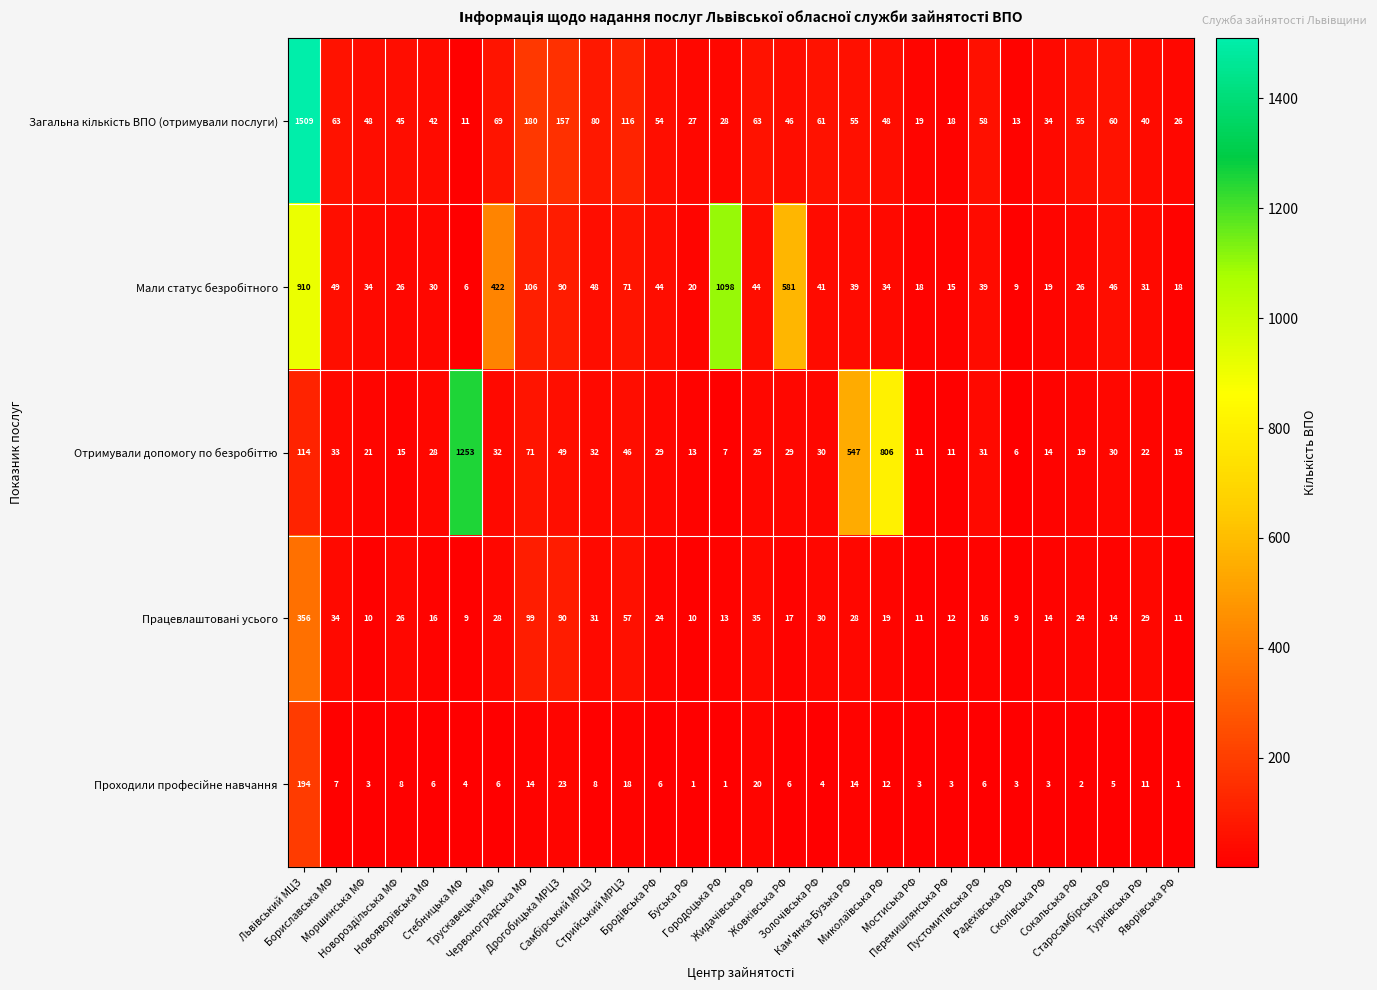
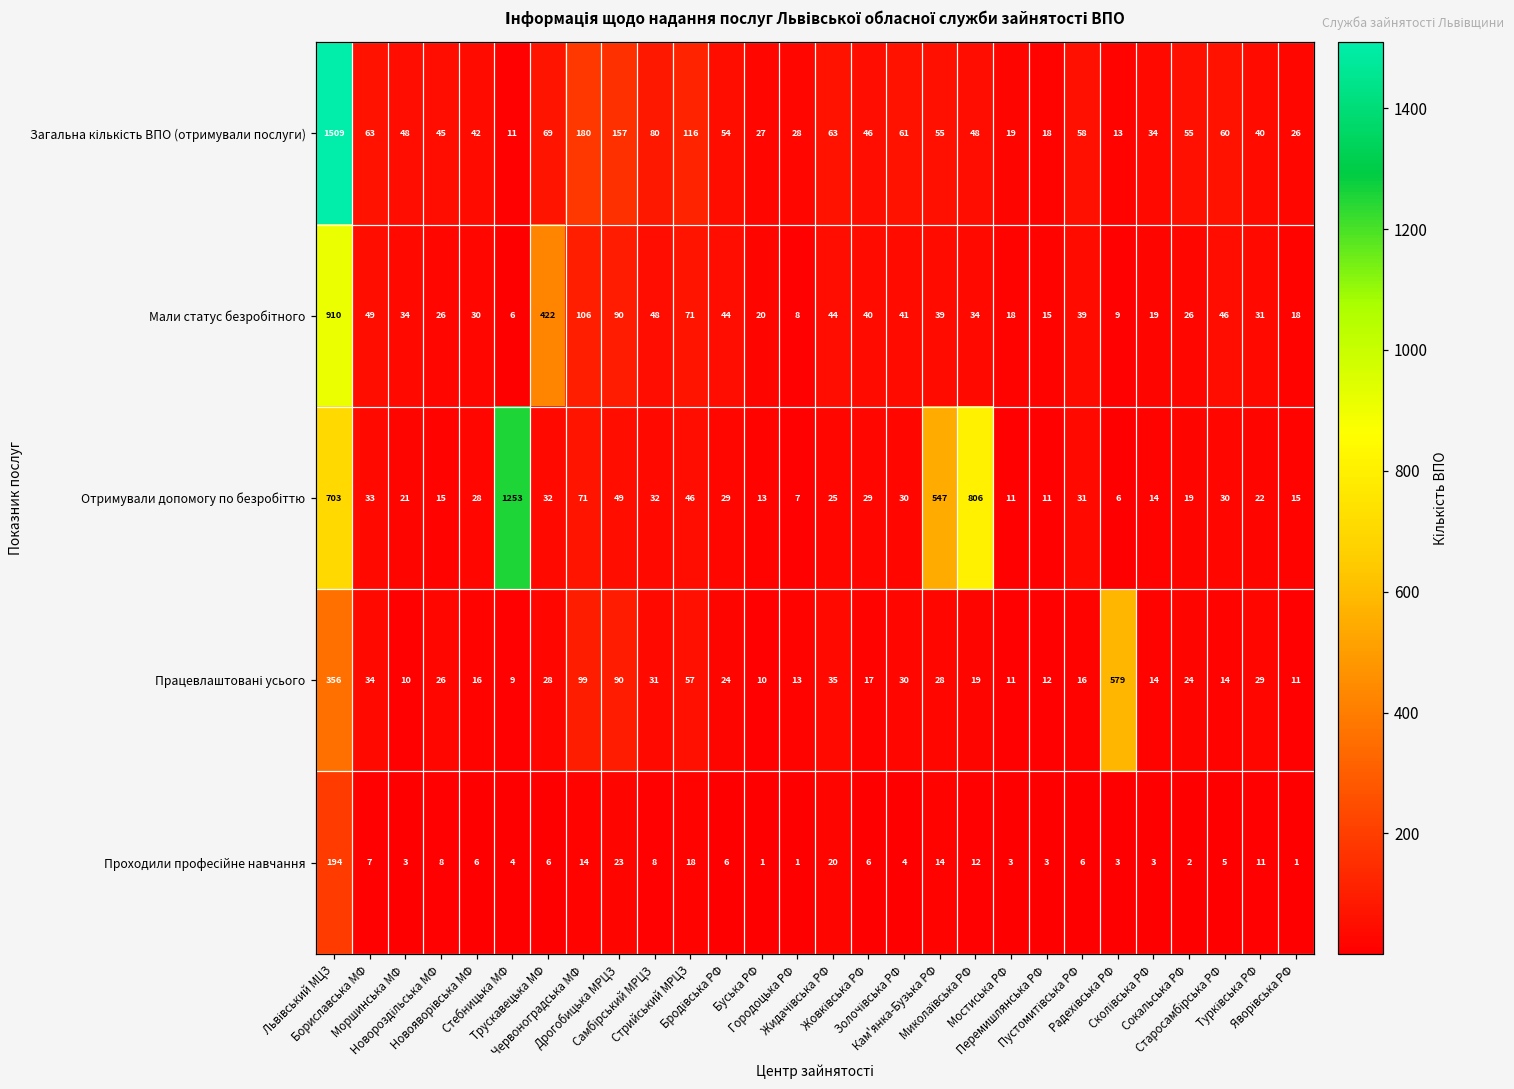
  {
    "Загальна кількість ВПО (отримували послуги)": {
      "Львівський МЦЗ": 1509,
      "Бориславська МФ": 63,
      "Моршинська МФ": 48,
      "Новороздільська МФ": 45,
      "Новояворівська МФ": 42,
      "Стебницька МФ": 11,
      "Трускавецька МФ": 69,
      "Червоноградська МФ": 180,
      "Дрогобицька МРЦЗ": 157,
      "Самбірський МРЦЗ": 80,
      "Стрийський МРЦЗ": 116,
      "Бродівська РФ": 54,
      "Буська РФ": 27,
      "Городоцька РФ": 28,
      "Жидачівська РФ": 63,
      "Жовківська РФ": 46,
      "Золочівська РФ": 61,
      "Кам'янка-Бузька РФ": 55,
      "Миколаївська РФ": 48,
      "Мостиська РФ": 19,
      "Перемишлянська РФ": 18,
      "Пустомитівська РФ": 58,
      "Радехівська РФ": 13,
      "Сколівська РФ": 34,
      "Сокальська РФ": 55,
      "Старосамбірська РФ": 60,
      "Турківська РФ": 40,
      "Яворівська РФ": 26
    },
    "Мали статус безробітного": {
      "Львівський МЦЗ": 910,
      "Бориславська МФ": 49,
      "Моршинська МФ": 34,
      "Новороздільська МФ": 26,
      "Новояворівська МФ": 30,
      "Стебницька МФ": 6,
      "Трускавецька МФ": 422,
      "Червоноградська МФ": 106,
      "Дрогобицька МРЦЗ": 90,
      "Самбірський МРЦЗ": 48,
      "Стрийський МРЦЗ": 71,
      "Бродівська РФ": 44,
      "Буська РФ": 20,
-     "Городоцька РФ": 1098,
+     "Городоцька РФ": 8,
      "Жидачівська РФ": 44,
-     "Жовківська РФ": 581,
+     "Жовківська РФ": 40,
      "Золочівська РФ": 41,
      "Кам'янка-Бузька РФ": 39,
      "Миколаївська РФ": 34,
      "Мостиська РФ": 18,
      "Перемишлянська РФ": 15,
      "Пустомитівська РФ": 39,
      "Радехівська РФ": 9,
      "Сколівська РФ": 19,
      "Сокальська РФ": 26,
      "Старосамбірська РФ": 46,
      "Турківська РФ": 31,
      "Яворівська РФ": 18
    },
    "Отримували допомогу по безробіттю": {
-     "Львівський МЦЗ": 114,
+     "Львівський МЦЗ": 703,
      "Бориславська МФ": 33,
      "Моршинська МФ": 21,
      "Новороздільська МФ": 15,
      "Новояворівська МФ": 28,
      "Стебницька МФ": 1253,
      "Трускавецька МФ": 32,
      "Червоноградська МФ": 71,
      "Дрогобицька МРЦЗ": 49,
      "Самбірський МРЦЗ": 32,
      "Стрийський МРЦЗ": 46,
      "Бродівська РФ": 29,
      "Буська РФ": 13,
      "Городоцька РФ": 7,
      "Жидачівська РФ": 25,
      "Жовківська РФ": 29,
      "Золочівська РФ": 30,
      "Кам'янка-Бузька РФ": 547,
      "Миколаївська РФ": 806,
      "Мостиська РФ": 11,
      "Перемишлянська РФ": 11,
      "Пустомитівська РФ": 31,
      "Радехівська РФ": 6,
      "Сколівська РФ": 14,
      "Сокальська РФ": 19,
      "Старосамбірська РФ": 30,
      "Турківська РФ": 22,
      "Яворівська РФ": 15
    },
    "Працевлаштовані усього": {
      "Львівський МЦЗ": 356,
      "Бориславська МФ": 34,
      "Моршинська МФ": 10,
      "Новороздільська МФ": 26,
      "Новояворівська МФ": 16,
      "Стебницька МФ": 9,
      "Трускавецька МФ": 28,
      "Червоноградська МФ": 99,
      "Дрогобицька МРЦЗ": 90,
      "Самбірський МРЦЗ": 31,
      "Стрийський МРЦЗ": 57,
      "Бродівська РФ": 24,
      "Буська РФ": 10,
      "Городоцька РФ": 13,
      "Жидачівська РФ": 35,
      "Жовківська РФ": 17,
      "Золочівська РФ": 30,
      "Кам'янка-Бузька РФ": 28,
      "Миколаївська РФ": 19,
      "Мостиська РФ": 11,
      "Перемишлянська РФ": 12,
      "Пустомитівська РФ": 16,
-     "Радехівська РФ": 9,
+     "Радехівська РФ": 579,
      "Сколівська РФ": 14,
      "Сокальська РФ": 24,
      "Старосамбірська РФ": 14,
      "Турківська РФ": 29,
      "Яворівська РФ": 11
    },
    "Проходили професійне навчання": {
      "Львівський МЦЗ": 194,
      "Бориславська МФ": 7,
      "Моршинська МФ": 3,
      "Новороздільська МФ": 8,
      "Новояворівська МФ": 6,
      "Стебницька МФ": 4,
      "Трускавецька МФ": 6,
      "Червоноградська МФ": 14,
      "Дрогобицька МРЦЗ": 23,
      "Самбірський МРЦЗ": 8,
      "Стрийський МРЦЗ": 18,
      "Бродівська РФ": 6,
      "Буська РФ": 1,
      "Городоцька РФ": 1,
      "Жидачівська РФ": 20,
      "Жовківська РФ": 6,
      "Золочівська РФ": 4,
      "Кам'янка-Бузька РФ": 14,
      "Миколаївська РФ": 12,
      "Мостиська РФ": 3,
      "Перемишлянська РФ": 3,
      "Пустомитівська РФ": 6,
      "Радехівська РФ": 3,
      "Сколівська РФ": 3,
      "Сокальська РФ": 2,
      "Старосамбірська РФ": 5,
      "Турківська РФ": 11,
      "Яворівська РФ": 1
    }
  }
